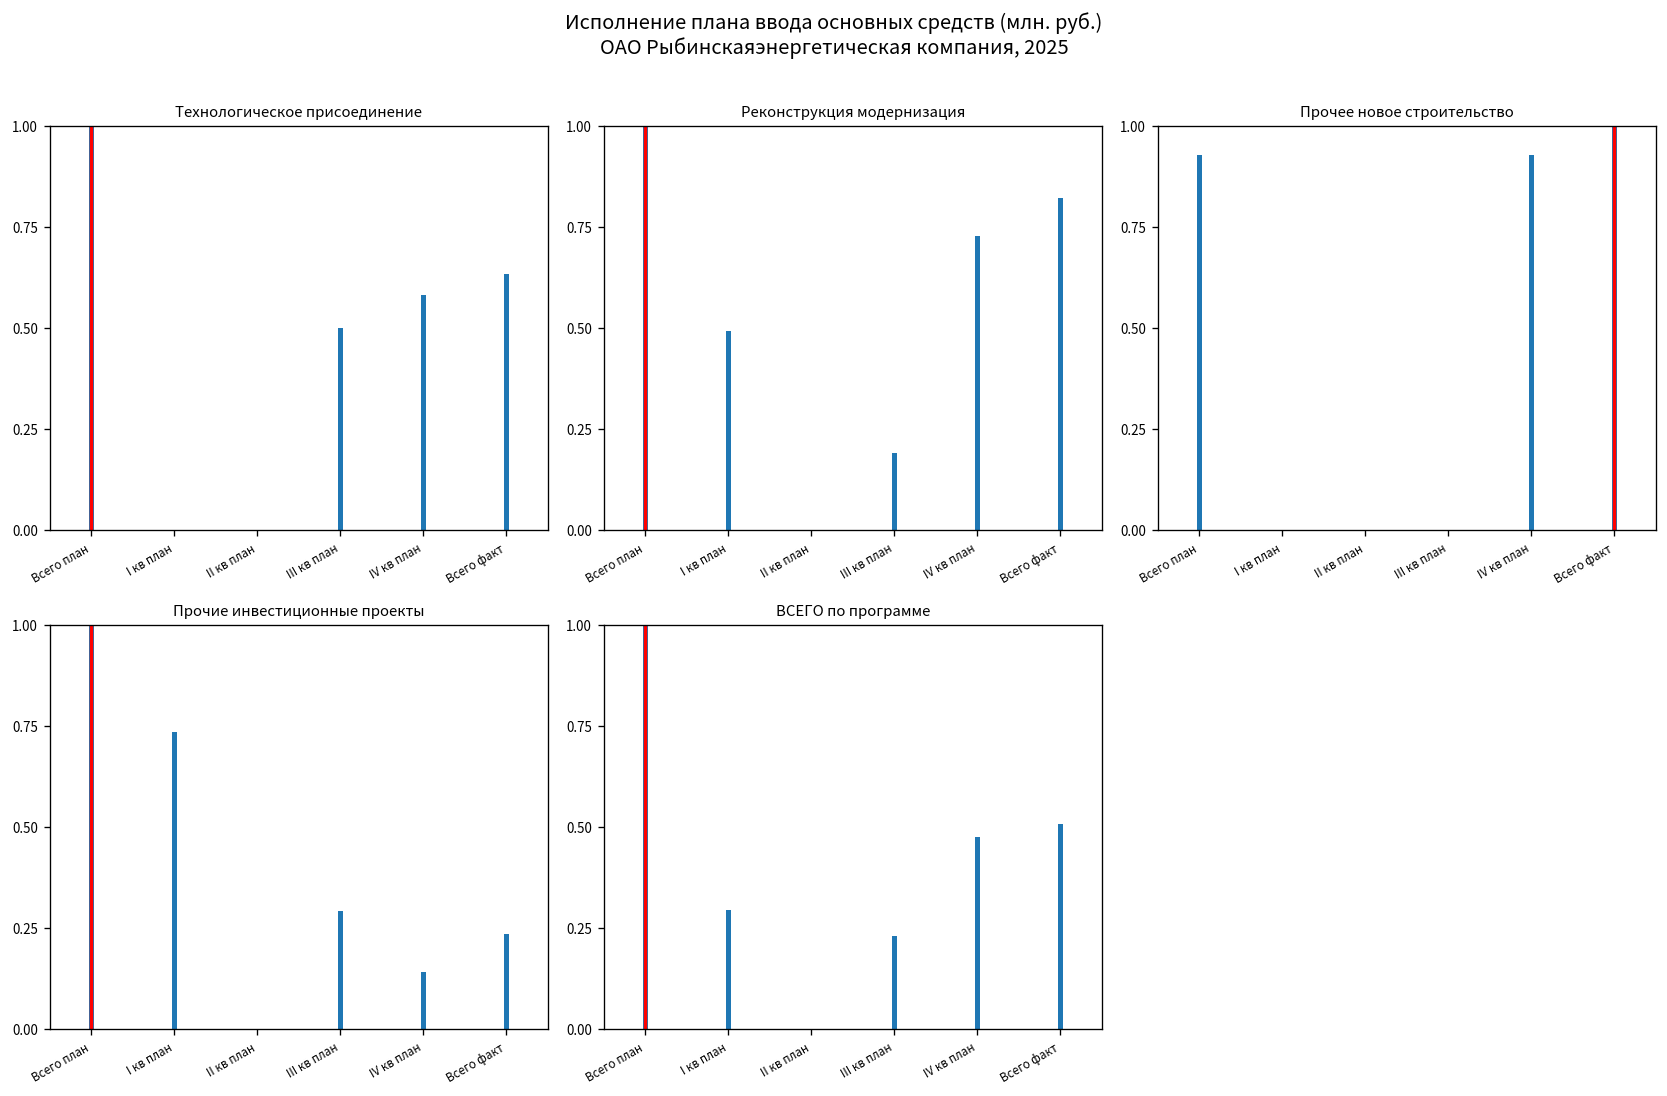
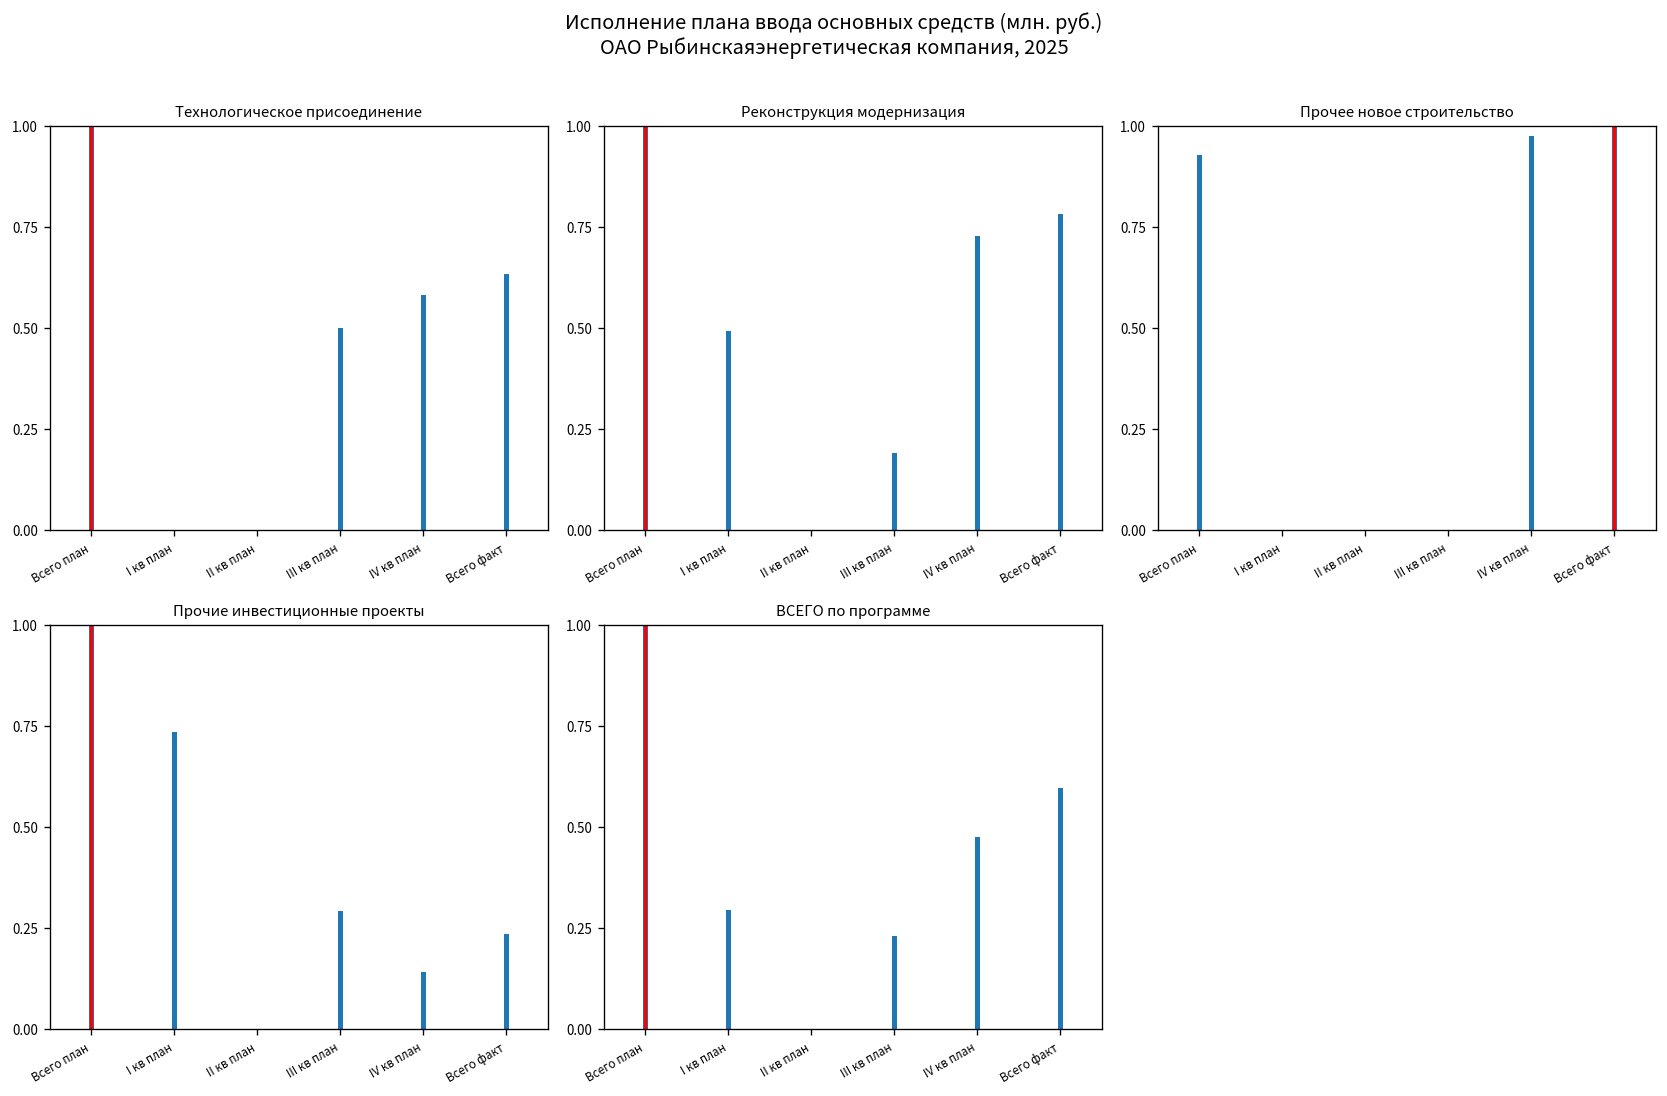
  {
    "Технологическое присоединение": {
      "Всего план": 1.00,
      "I кв план": 0.00,
      "II кв план": 0.00,
      "III кв план": 0.50,
      "IV кв план": 0.58,
      "Всего факт": 0.63
    },
    "Реконструкция модернизация": {
      "Всего план": 1.00,
      "I кв план": 0.49,
      "II кв план": 0.00,
      "III кв план": 0.19,
      "IV кв план": 0.73,
-     "Всего факт": 0.82
+     "Всего факт": 0.78
    },
    "Прочее новое строительство": {
      "Всего план": 0.93,
      "I кв план": 0.00,
      "II кв план": 0.00,
      "III кв план": 0.00,
-     "IV кв план": 0.93,
+     "IV кв план": 0.98,
      "Всего факт": 1.00
    },
    "Прочие инвестиционные проекты": {
      "Всего план": 1.00,
      "I кв план": 0.74,
      "II кв план": 0.00,
      "III кв план": 0.29,
      "IV кв план": 0.14,
      "Всего факт": 0.24
    },
    "ВСЕГО по программе": {
      "Всего план": 1.00,
      "I кв план": 0.29,
      "II кв план": 0.00,
      "III кв план": 0.23,
      "IV кв план": 0.48,
-     "Всего факт": 0.51
+     "Всего факт": 0.60
    }
  }
